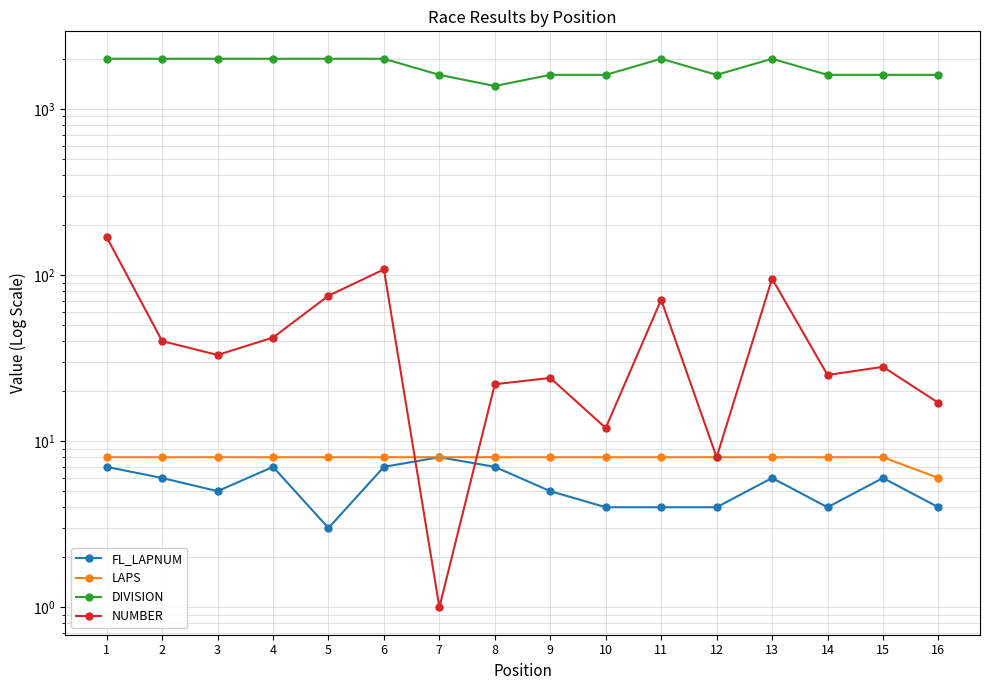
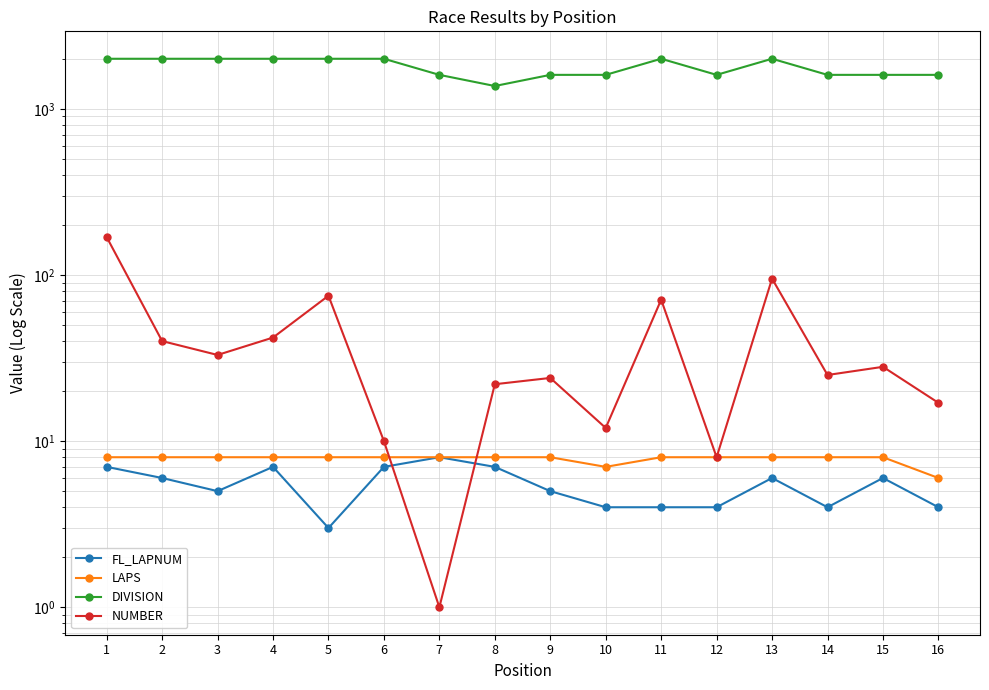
  {
    "FL_LAPNUM": {
      "1": 7,
      "2": 6,
      "3": 5,
      "4": 7,
      "5": 3,
      "6": 7,
      "8": 7,
      "9": 5,
      "10": 4,
      "11": 4,
      "12": 4,
      "13": 6,
      "14": 4,
      "15": 6,
      "16": 4
    },
    "LAPS": {
      "1": 8,
      "2": 8,
      "3": 8,
      "4": 8,
      "5": 8,
      "6": 8,
      "8": 8,
      "9": 8,
-     "10": 8,
+     "10": 7,
      "11": 8,
      "13": 8,
      "14": 8,
      "15": 8,
      "16": 6
    },
    "DIVISION": {
      "1": 2000,
      "2": 2000,
      "3": 2000,
      "4": 2000,
      "5": 2000,
      "6": 2000,
      "7": 1600,
      "8": 1400,
      "9": 1600,
      "10": 1600,
      "11": 2000,
      "12": 1600,
      "13": 2000,
      "14": 1600,
      "15": 1600,
      "16": 1600
    },
    "NUMBER": {
      "1": 170,
      "2": 40,
      "3": 33,
      "4": 42,
      "5": 80,
-     "6": 110,
+     "6": 10,
      "7": 1,
      "8": 22,
      "9": 24,
      "10": 12,
      "11": 71,
      "13": 100,
      "14": 25,
      "15": 28,
      "16": 17
    }
  }
